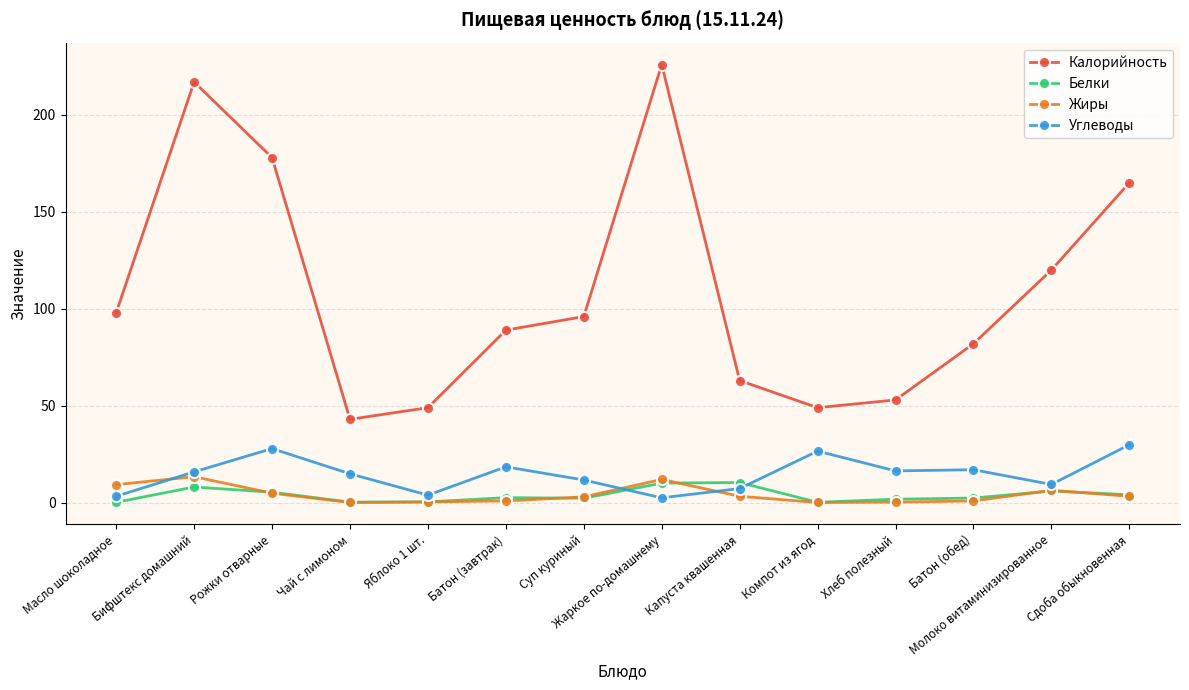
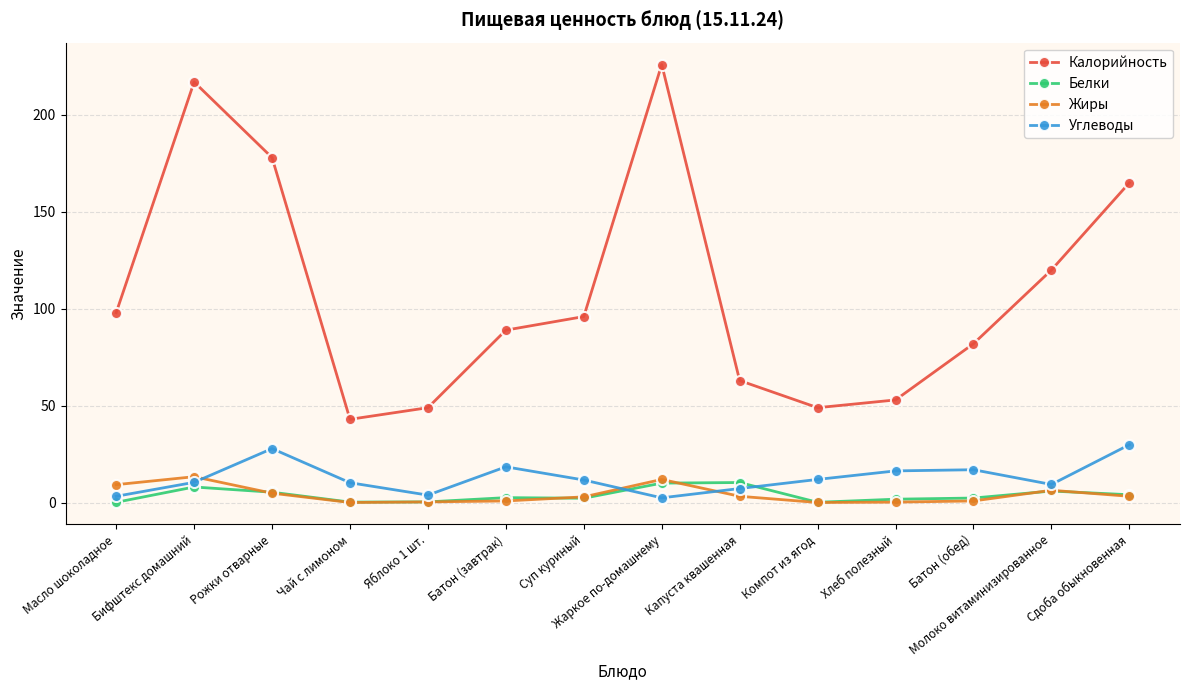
  {
    "Белки": {
      "Масло шоколадное": 0,
      "Бифштекс домашний": 8,
      "Батон (завтрак)": 3,
      "Жаркое по-домашнему": 10,
      "Капуста квашенная": 10,
      "Хлеб полезный": 2,
      "Батон (обед)": 2
    },
    "Углеводы": {
      "Масло шоколадное": 3,
-     "Бифштекс домашний": 16,
+     "Бифштекс домашний": 11,
      "Рожки отварные": 28,
-     "Чай с лимоном": 15,
+     "Чай с лимоном": 10,
      "Яблоко 1 шт.": 4,
      "Батон (завтрак)": 19,
      "Суп куриный": 12,
      "Жаркое по-домашнему": 3,
      "Капуста квашенная": 7,
-     "Компот из ягод": 27,
+     "Компот из ягод": 12,
      "Хлеб полезный": 16,
      "Батон (обед)": 17,
      "Молоко витаминизированное": 9,
      "Сдоба обыкновенная": 30
    }
  }
